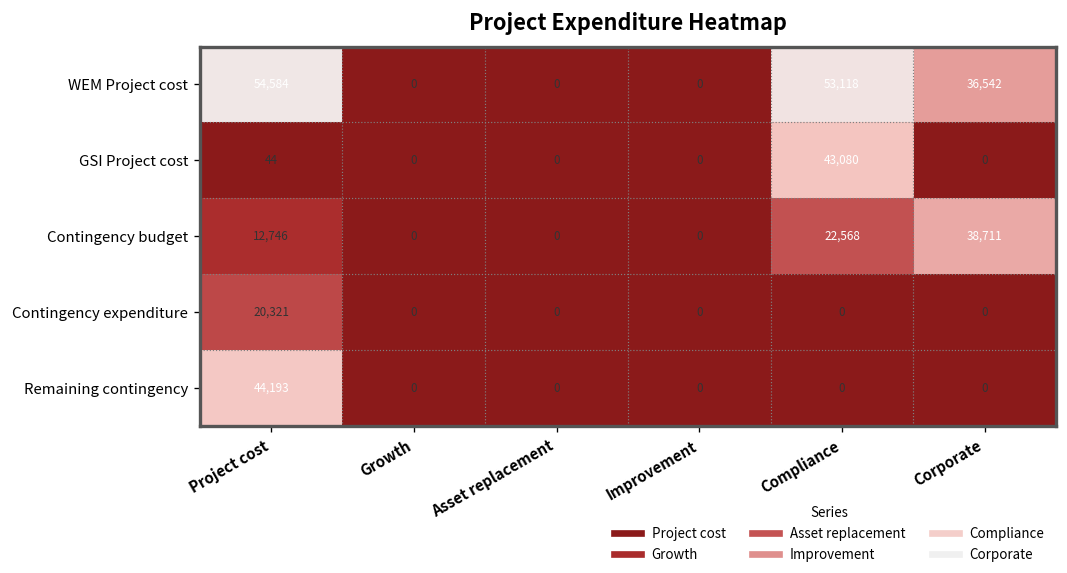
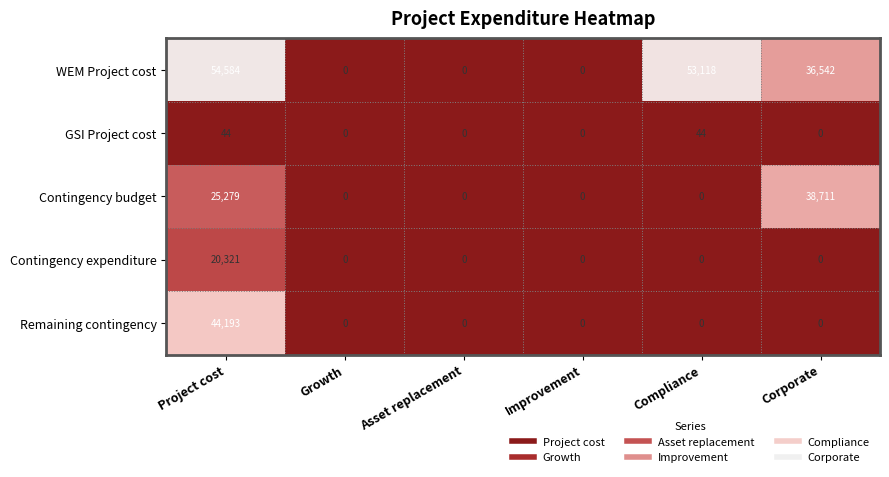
  {
    "WEM Project cost": {
      "Growth": "0",
      "Asset replacement": "0",
      "Improvement": "0",
      "Corporate": "36,542"
    },
    "GSI Project cost": {
      "Project cost": "44",
      "Growth": "0",
      "Asset replacement": "0",
      "Improvement": "0",
-     "Compliance": "43,080",
+     "Compliance": "44",
      "Corporate": "0"
    },
    "Contingency budget": {
-     "Project cost": "12,746",
+     "Project cost": "25,279",
      "Growth": "0",
      "Asset replacement": "0",
      "Improvement": "0",
-     "Compliance": "22,568",
+     "Compliance": "0",
      "Corporate": "38,711"
    },
    "Contingency expenditure": {
      "Project cost": "20,321",
      "Growth": "0",
      "Asset replacement": "0",
      "Improvement": "0",
      "Compliance": "0",
      "Corporate": "0"
    },
    "Remaining contingency": {
      "Project cost": "44,193",
      "Growth": "0",
      "Asset replacement": "0",
      "Improvement": "0",
      "Compliance": "0",
      "Corporate": "0"
    }
  }
